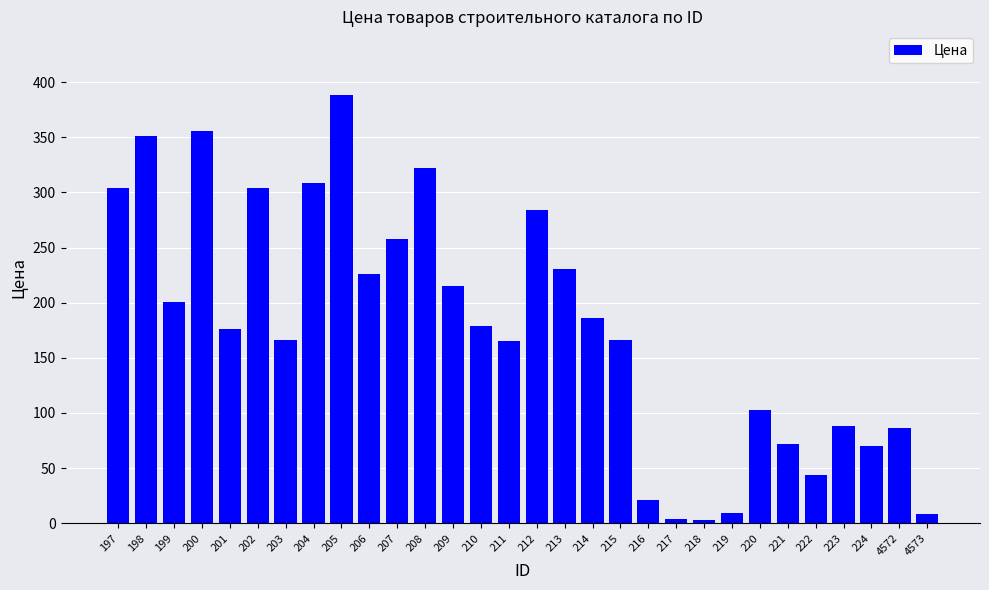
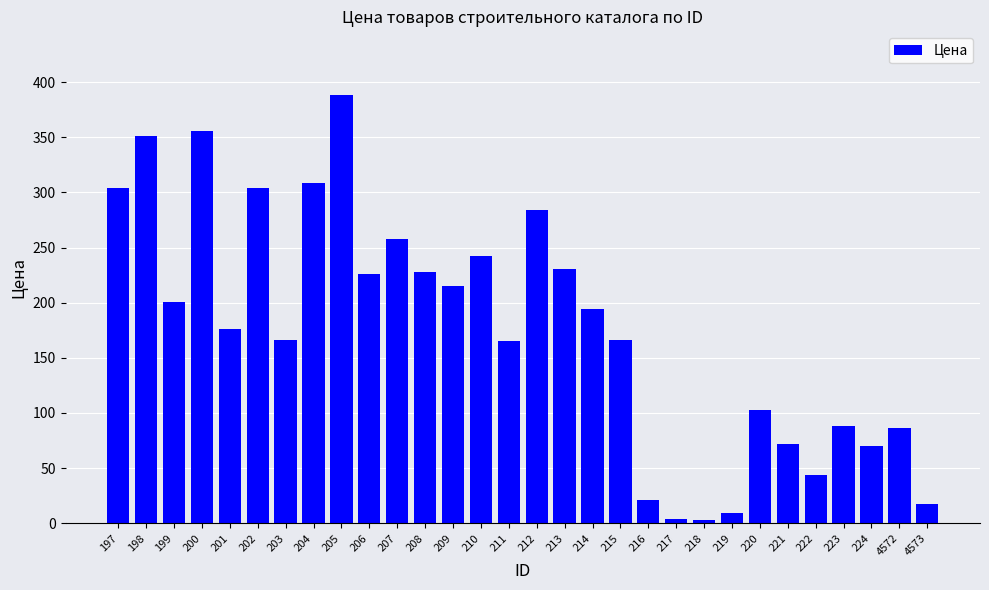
  {
    "197": 304,
    "198": 351,
    "199": 201,
    "200": 356,
    "201": 176,
    "202": 304,
    "203": 166,
    "204": 309,
    "205": 388,
    "206": 226,
    "207": 258,
-   "208": 322,
+   "208": 228,
    "209": 215,
-   "210": 179,
+   "210": 242,
    "211": 165,
    "212": 284,
    "213": 231,
-   "214": 186,
+   "214": 194,
    "215": 166,
    "216": 21,
    "217": 4,
    "218": 3,
    "219": 9,
    "220": 103,
    "221": 72,
    "222": 44,
    "223": 88,
    "224": 70,
    "4572": 86,
-   "4573": 8
+   "4573": 17
  }
